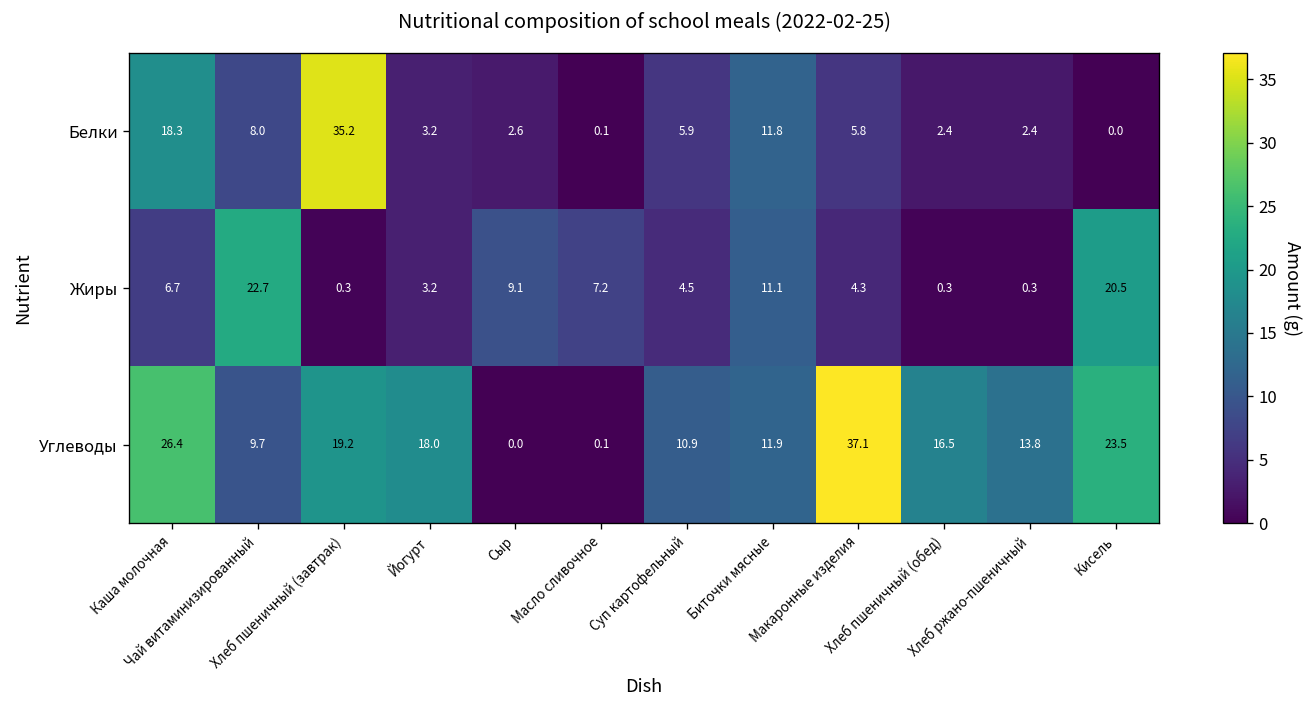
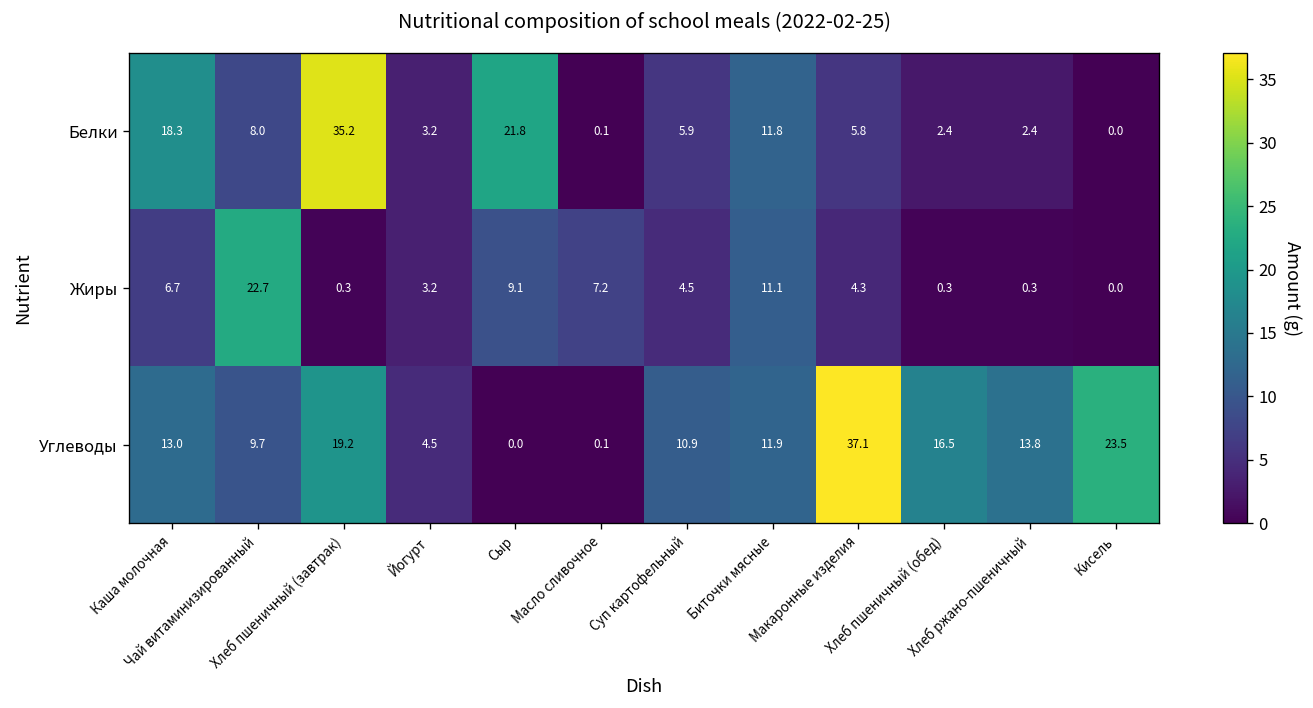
  {
    "Белки": {
      "Каша молочная": 18.3,
      "Чай витаминизированный": 8.0,
      "Хлеб пшеничный (завтрак)": 35.2,
      "Йогурт": 3.2,
-     "Сыр": 2.6,
+     "Сыр": 21.8,
      "Масло сливочное": 0.1,
      "Суп картофельный": 5.9,
      "Биточки мясные": 11.8,
      "Макаронные изделия": 5.8,
      "Хлеб пшеничный (обед)": 2.4,
      "Хлеб ржано-пшеничный": 2.4,
      "Кисель": 0.0
    },
    "Жиры": {
      "Каша молочная": 6.7,
      "Чай витаминизированный": 22.7,
      "Хлеб пшеничный (завтрак)": 0.3,
      "Йогурт": 3.2,
      "Сыр": 9.1,
      "Масло сливочное": 7.2,
      "Суп картофельный": 4.5,
      "Биточки мясные": 11.1,
      "Макаронные изделия": 4.3,
      "Хлеб пшеничный (обед)": 0.3,
      "Хлеб ржано-пшеничный": 0.3,
-     "Кисель": 20.5
+     "Кисель": 0.0
    },
    "Углеводы": {
-     "Каша молочная": 26.4,
+     "Каша молочная": 13.0,
      "Чай витаминизированный": 9.7,
      "Хлеб пшеничный (завтрак)": 19.2,
-     "Йогурт": 18.0,
+     "Йогурт": 4.5,
      "Сыр": 0.0,
      "Масло сливочное": 0.1,
      "Суп картофельный": 10.9,
      "Биточки мясные": 11.9,
      "Макаронные изделия": 37.1,
      "Хлеб пшеничный (обед)": 16.5,
      "Хлеб ржано-пшеничный": 13.8,
      "Кисель": 23.5
    }
  }
